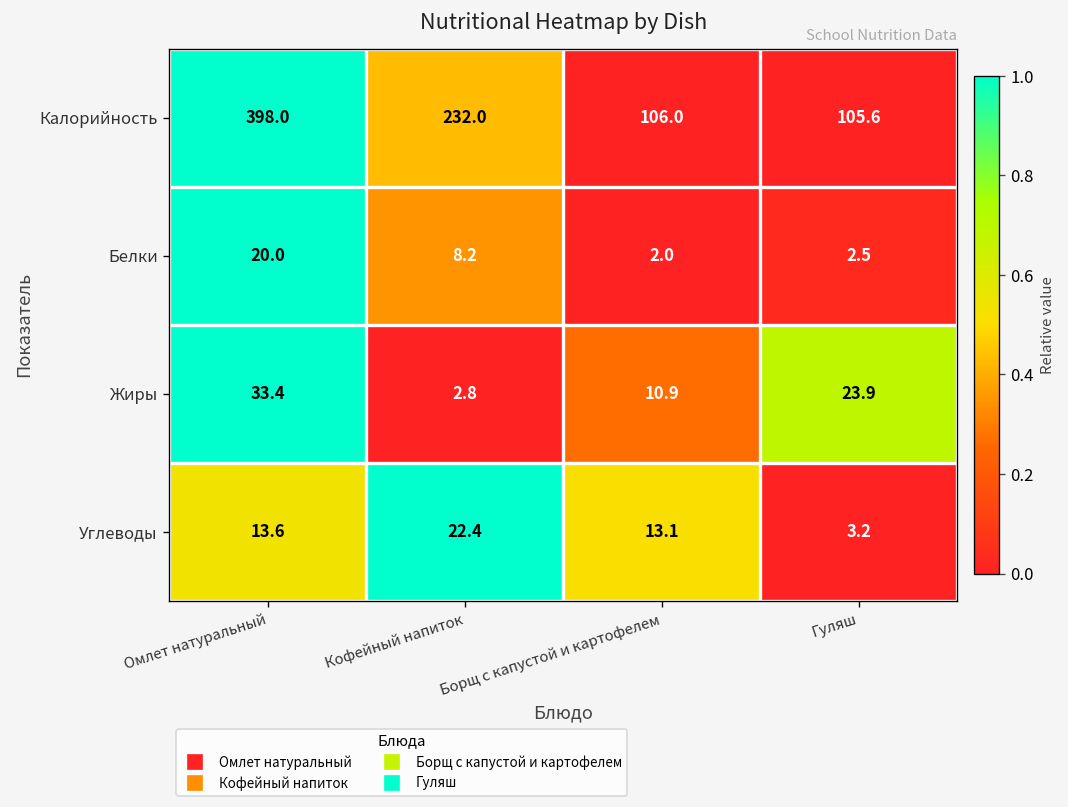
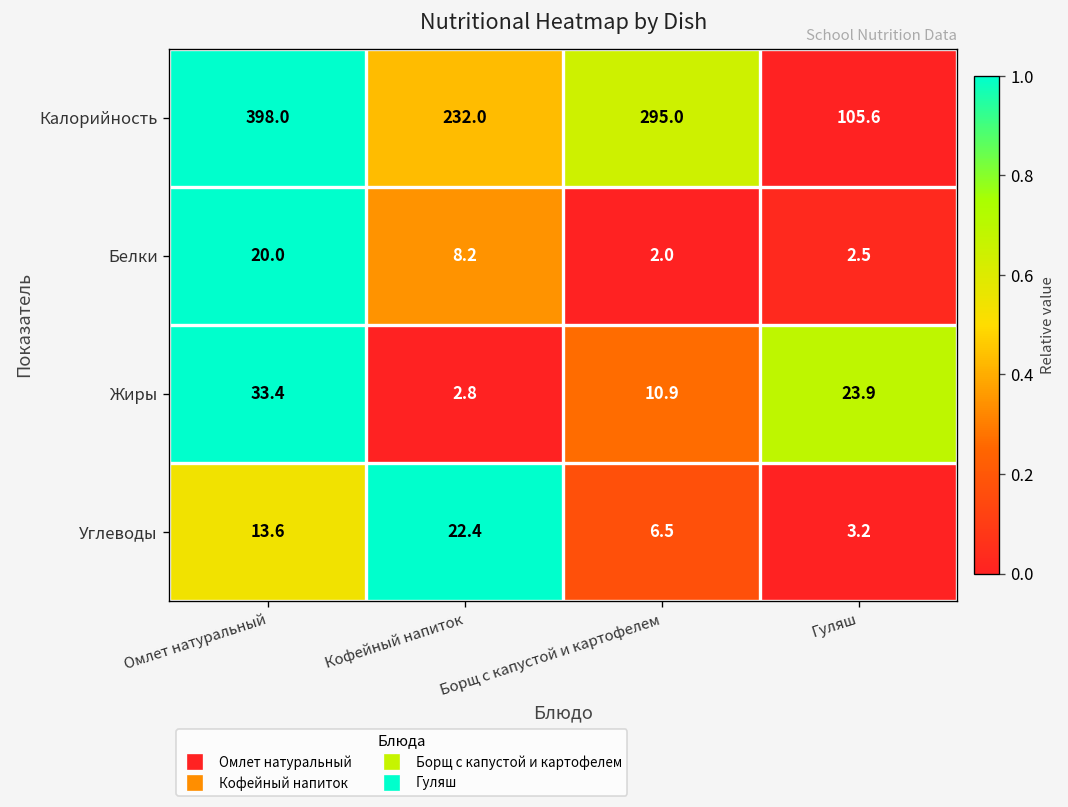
  {
    "Калорийность": {
      "Омлет натуральный": 398.0,
      "Кофейный напиток": 232.0,
-     "Борщ с капустой и картофелем": 106.0,
+     "Борщ с капустой и картофелем": 295.0,
      "Гуляш": 105.6
    },
    "Белки": {
      "Омлет натуральный": 20.0,
      "Кофейный напиток": 8.2,
      "Борщ с капустой и картофелем": 2.0,
      "Гуляш": 2.5
    },
    "Жиры": {
      "Омлет натуральный": 33.4,
      "Кофейный напиток": 2.8,
      "Борщ с капустой и картофелем": 10.9,
      "Гуляш": 23.9
    },
    "Углеводы": {
      "Омлет натуральный": 13.6,
      "Кофейный напиток": 22.4,
-     "Борщ с капустой и картофелем": 13.1,
+     "Борщ с капустой и картофелем": 6.5,
      "Гуляш": 3.2
    }
  }
